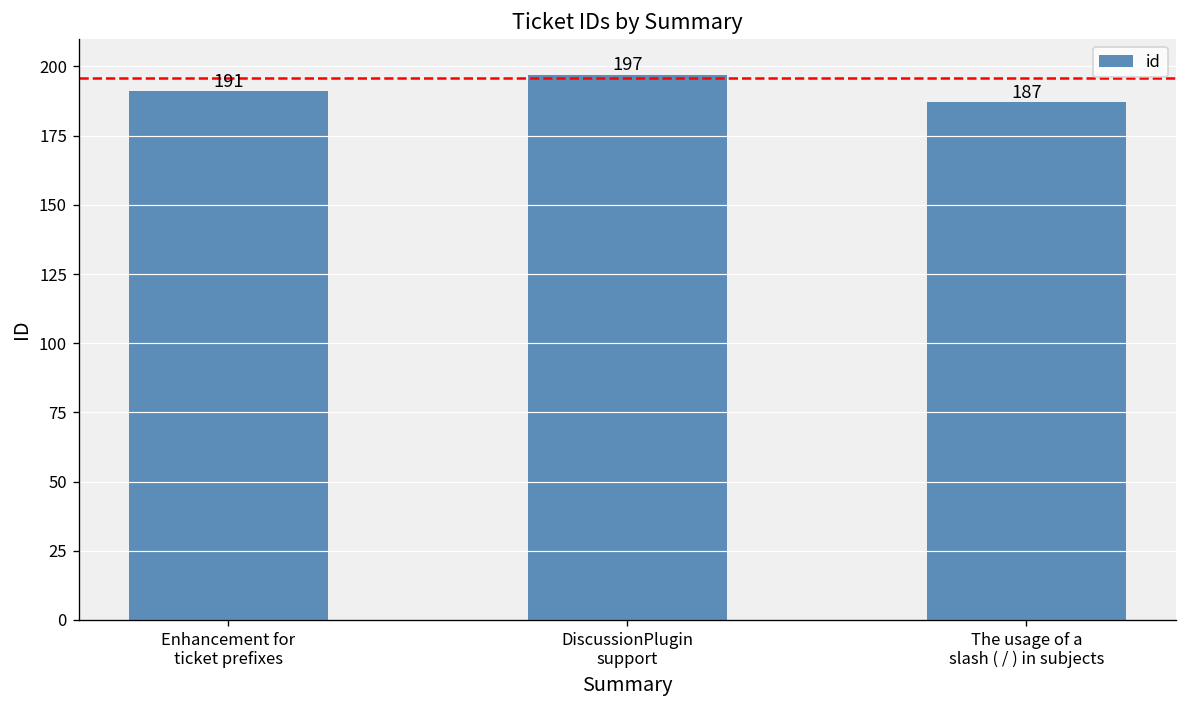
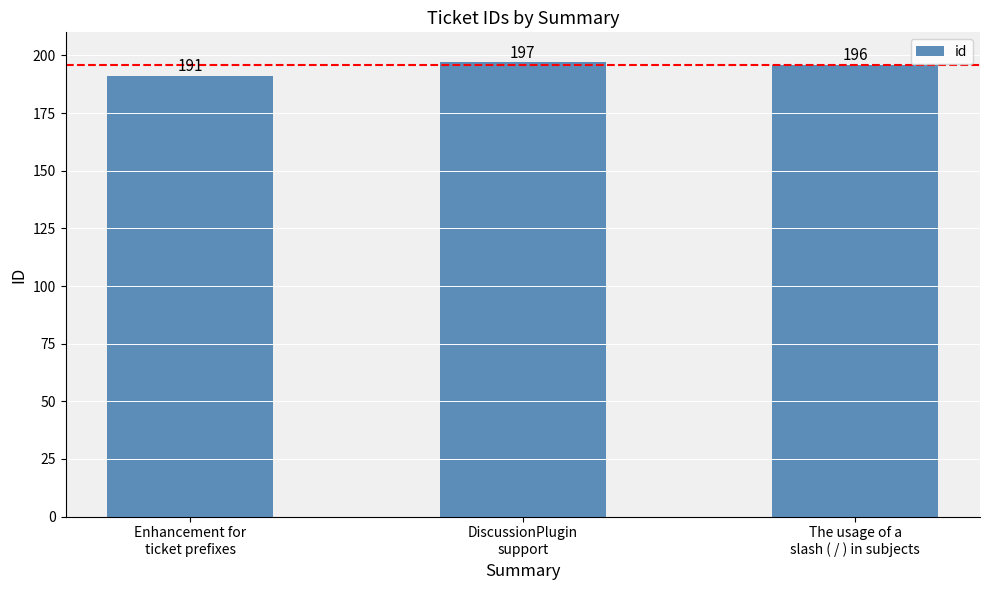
  {
    "Enhancement for ticket prefixes": 191,
    "DiscussionPlugin support": 197,
-   "The usage of a slash ( / ) in subjects": 187
+   "The usage of a slash ( / ) in subjects": 196
  }
